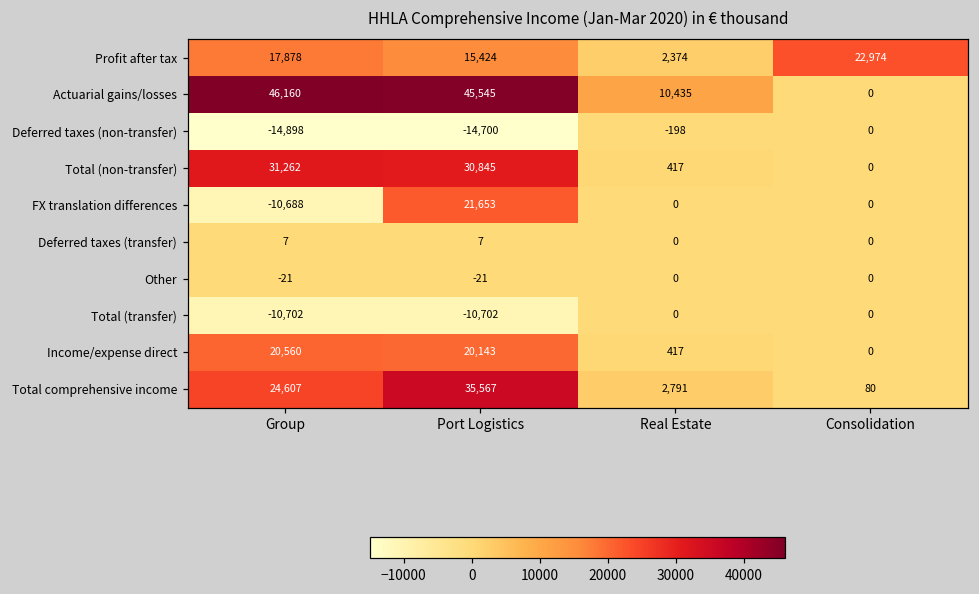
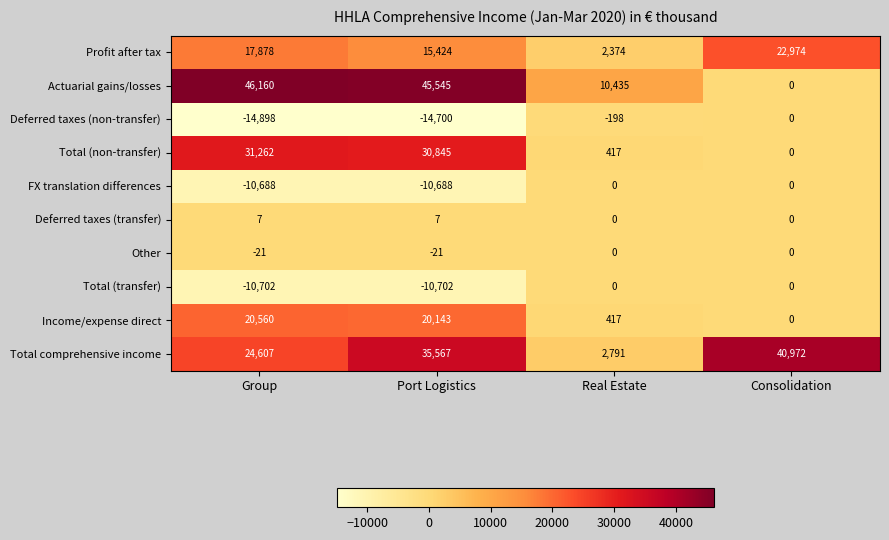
  {
    "Profit after tax": {
      "Group": "17,878",
      "Port Logistics": "15,424",
      "Real Estate": "2,374",
      "Consolidation": "22,974"
    },
    "Actuarial gains/losses": {
      "Group": "46,160",
      "Port Logistics": "45,545",
      "Real Estate": "10,435",
      "Consolidation": "0"
    },
    "Deferred taxes (non-transfer)": {
      "Group": "-14,898",
      "Port Logistics": "-14,700",
      "Real Estate": "-198",
      "Consolidation": "0"
    },
    "Total (non-transfer)": {
      "Group": "31,262",
      "Port Logistics": "30,845",
      "Real Estate": "417",
      "Consolidation": "0"
    },
    "FX translation differences": {
      "Group": "-10,688",
-     "Port Logistics": "21,653",
+     "Port Logistics": "-10,688",
      "Real Estate": "0",
      "Consolidation": "0"
    },
    "Deferred taxes (transfer)": {
      "Group": "7",
      "Port Logistics": "7",
      "Real Estate": "0",
      "Consolidation": "0"
    },
    "Other": {
      "Group": "-21",
      "Port Logistics": "-21",
      "Real Estate": "0",
      "Consolidation": "0"
    },
    "Total (transfer)": {
      "Group": "-10,702",
      "Port Logistics": "-10,702",
      "Real Estate": "0",
      "Consolidation": "0"
    },
    "Income/expense direct": {
      "Group": "20,560",
      "Port Logistics": "20,143",
      "Real Estate": "417",
      "Consolidation": "0"
    },
    "Total comprehensive income": {
      "Group": "24,607",
      "Port Logistics": "35,567",
      "Real Estate": "2,791",
-     "Consolidation": "80"
+     "Consolidation": "40,972"
    }
  }
